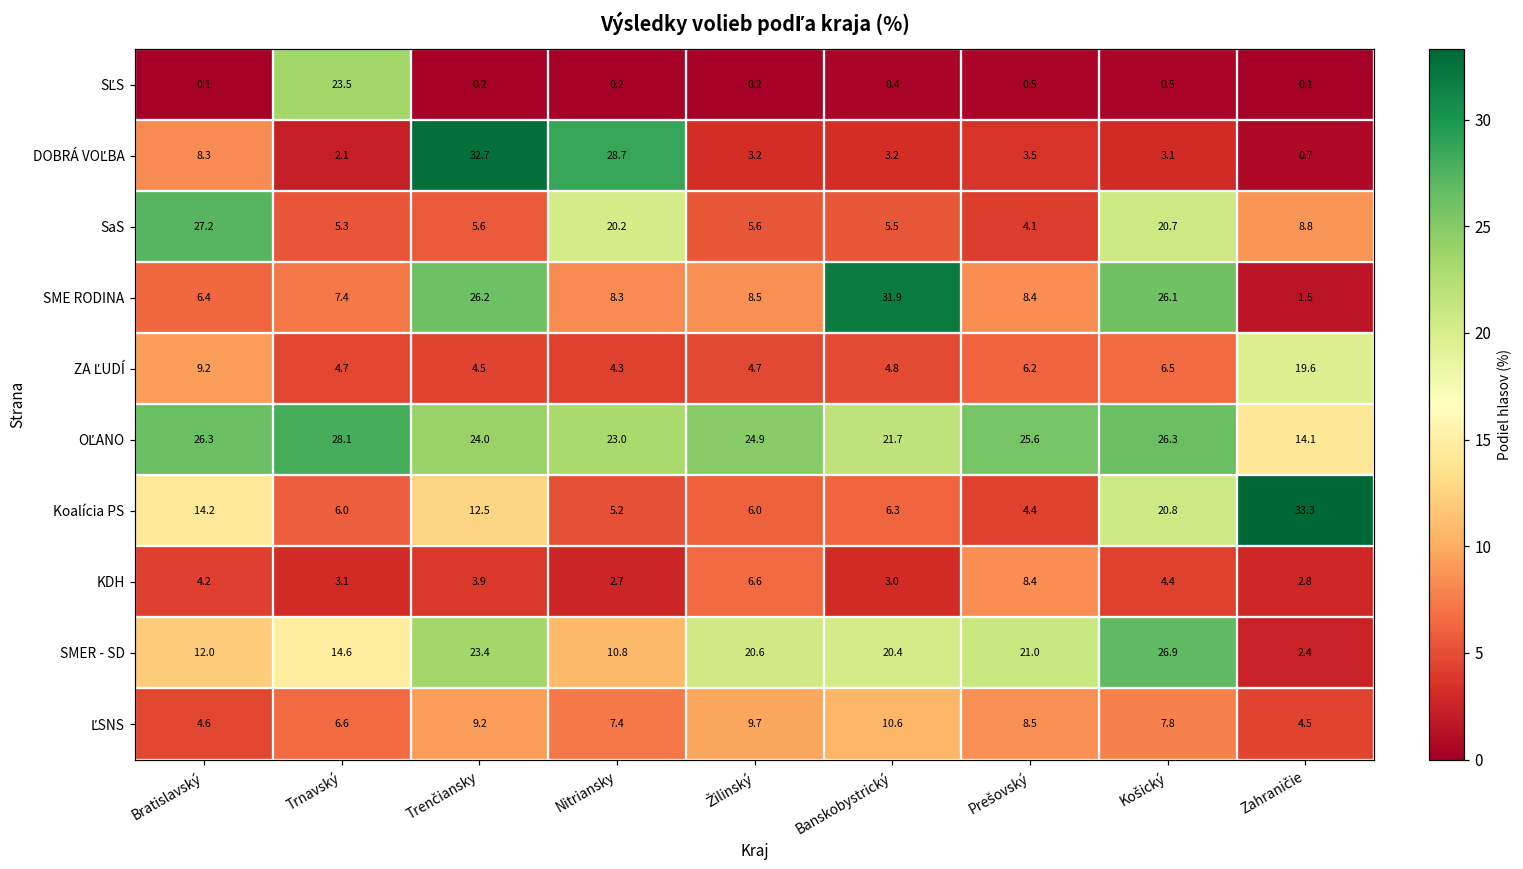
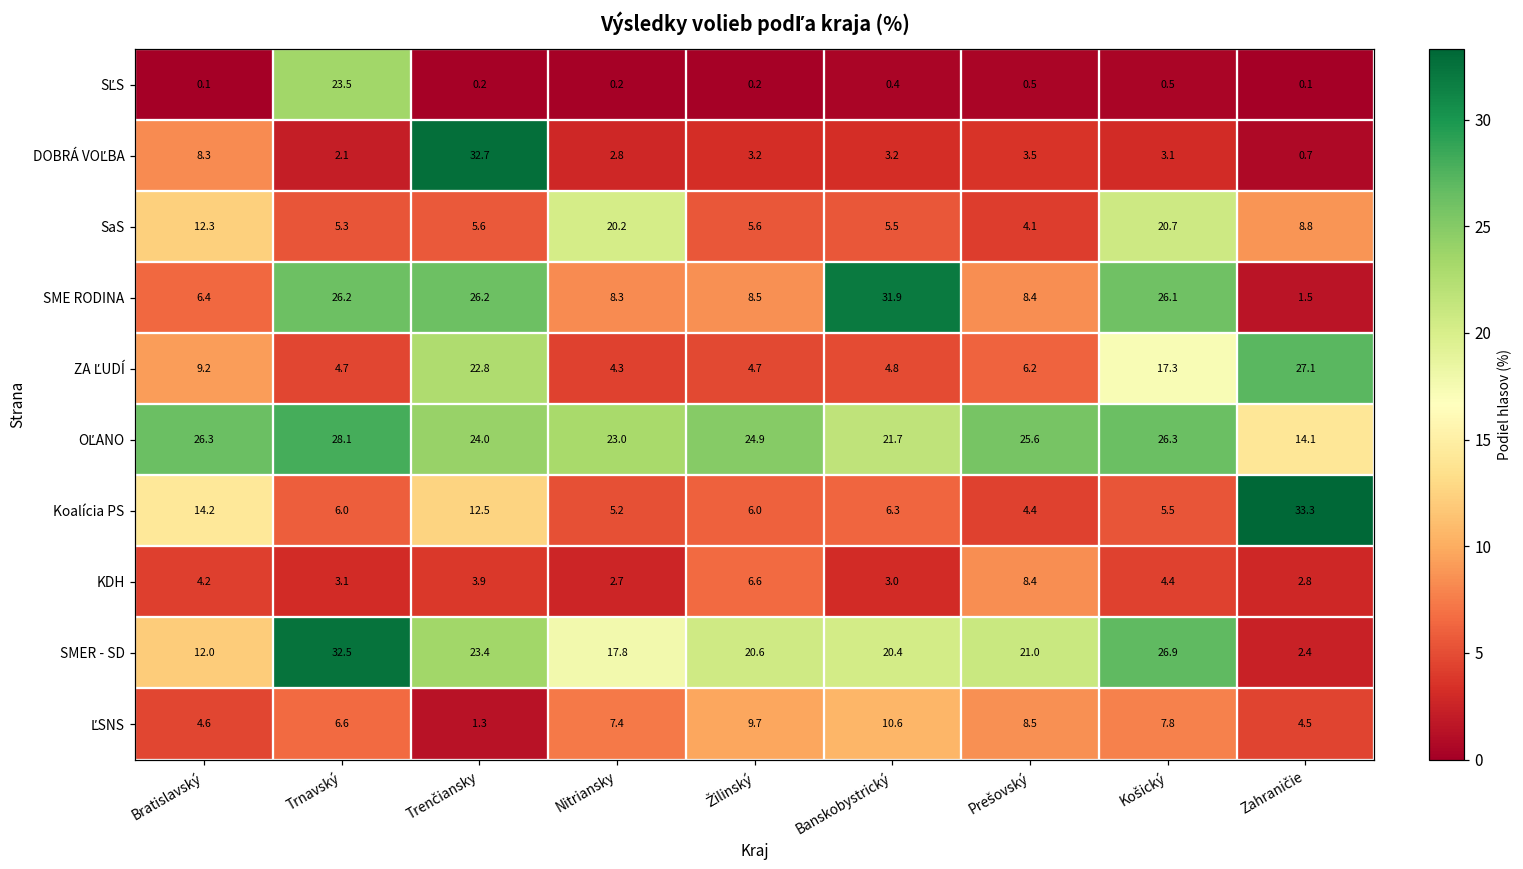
  {
    "SĽS": {
      "Bratislavský": 0.1,
      "Trnavský": 23.5,
      "Trenčiansky": 0.2,
      "Nitriansky": 0.2,
      "Žilinský": 0.2,
      "Banskobystrický": 0.4,
      "Prešovský": 0.5,
      "Košický": 0.5,
      "Zahraničie": 0.1
    },
    "DOBRÁ VOĽBA": {
      "Bratislavský": 8.3,
      "Trnavský": 2.1,
      "Trenčiansky": 32.7,
-     "Nitriansky": 28.7,
+     "Nitriansky": 2.8,
      "Žilinský": 3.2,
      "Banskobystrický": 3.2,
      "Prešovský": 3.5,
      "Košický": 3.1,
      "Zahraničie": 0.7
    },
    "SaS": {
-     "Bratislavský": 27.2,
+     "Bratislavský": 12.3,
      "Trnavský": 5.3,
      "Trenčiansky": 5.6,
      "Nitriansky": 20.2,
      "Žilinský": 5.6,
      "Banskobystrický": 5.5,
      "Prešovský": 4.1,
      "Košický": 20.7,
      "Zahraničie": 8.8
    },
    "SME RODINA": {
      "Bratislavský": 6.4,
-     "Trnavský": 7.4,
+     "Trnavský": 26.2,
      "Trenčiansky": 26.2,
      "Nitriansky": 8.3,
      "Žilinský": 8.5,
      "Banskobystrický": 31.9,
      "Prešovský": 8.4,
      "Košický": 26.1,
      "Zahraničie": 1.5
    },
    "ZA ĽUDÍ": {
      "Bratislavský": 9.2,
      "Trnavský": 4.7,
-     "Trenčiansky": 4.5,
+     "Trenčiansky": 22.8,
      "Nitriansky": 4.3,
      "Žilinský": 4.7,
      "Banskobystrický": 4.8,
      "Prešovský": 6.2,
-     "Košický": 6.5,
-     "Zahraničie": 19.6
+     "Košický": 17.3,
+     "Zahraničie": 27.1
    },
    "OĽANO": {
      "Bratislavský": 26.3,
      "Trnavský": 28.1,
      "Trenčiansky": 24.0,
      "Nitriansky": 23.0,
      "Žilinský": 24.9,
      "Banskobystrický": 21.7,
      "Prešovský": 25.6,
      "Košický": 26.3,
      "Zahraničie": 14.1
    },
    "Koalícia PS": {
      "Bratislavský": 14.2,
      "Trnavský": 6.0,
      "Trenčiansky": 12.5,
      "Nitriansky": 5.2,
      "Žilinský": 6.0,
      "Banskobystrický": 6.3,
      "Prešovský": 4.4,
-     "Košický": 20.8,
+     "Košický": 5.5,
      "Zahraničie": 33.3
    },
    "KDH": {
      "Bratislavský": 4.2,
      "Trnavský": 3.1,
      "Trenčiansky": 3.9,
      "Nitriansky": 2.7,
      "Žilinský": 6.6,
      "Banskobystrický": 3.0,
      "Prešovský": 8.4,
      "Košický": 4.4,
      "Zahraničie": 2.8
    },
    "SMER - SD": {
      "Bratislavský": 12.0,
-     "Trnavský": 14.6,
+     "Trnavský": 32.5,
      "Trenčiansky": 23.4,
-     "Nitriansky": 10.8,
+     "Nitriansky": 17.8,
      "Žilinský": 20.6,
      "Banskobystrický": 20.4,
      "Prešovský": 21.0,
      "Košický": 26.9,
      "Zahraničie": 2.4
    },
    "ĽSNS": {
      "Bratislavský": 4.6,
      "Trnavský": 6.6,
-     "Trenčiansky": 9.2,
+     "Trenčiansky": 1.3,
      "Nitriansky": 7.4,
      "Žilinský": 9.7,
      "Banskobystrický": 10.6,
      "Prešovský": 8.5,
      "Košický": 7.8,
      "Zahraničie": 4.5
    }
  }
